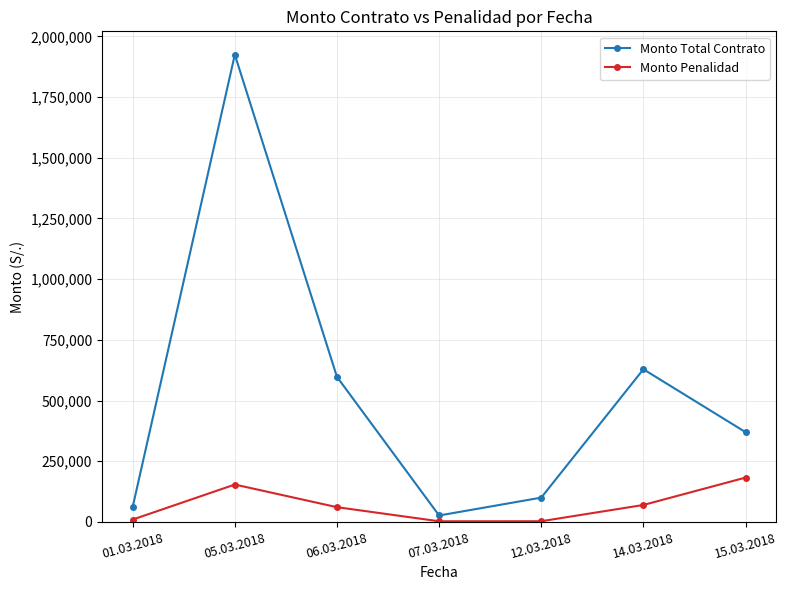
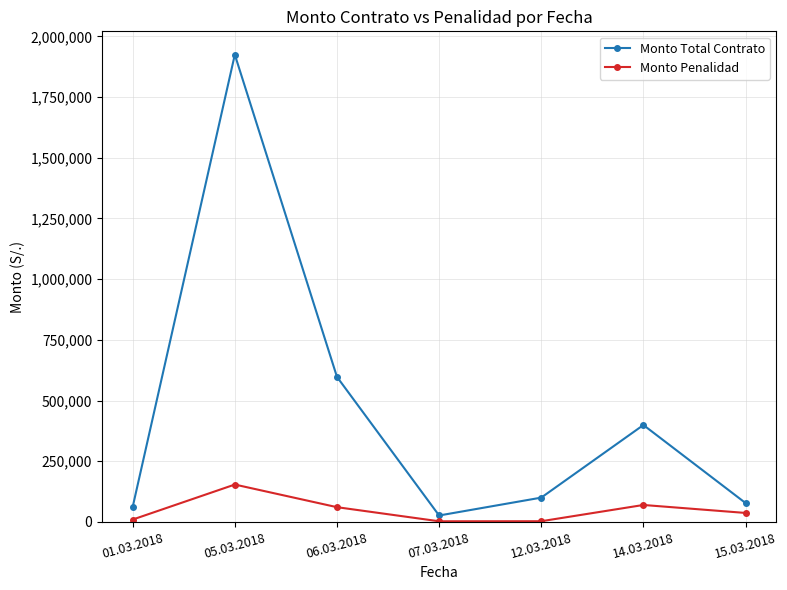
  {
    "Monto Total Contrato": {
      "01.03.2018": "60,000",
      "05.03.2018": "1,920,000",
      "06.03.2018": "600,000",
      "07.03.2018": "30,000",
      "12.03.2018": "100,000",
-     "14.03.2018": "630,000",
-     "15.03.2018": "370,000"
+     "14.03.2018": "400,000",
+     "15.03.2018": "80,000"
    },
    "Monto Penalidad": {
      "01.03.2018": "10,000",
      "05.03.2018": "150,000",
      "06.03.2018": "60,000",
      "07.03.2018": "0",
      "12.03.2018": "0",
      "14.03.2018": "70,000",
-     "15.03.2018": "180,000"
+     "15.03.2018": "40,000"
    }
  }
